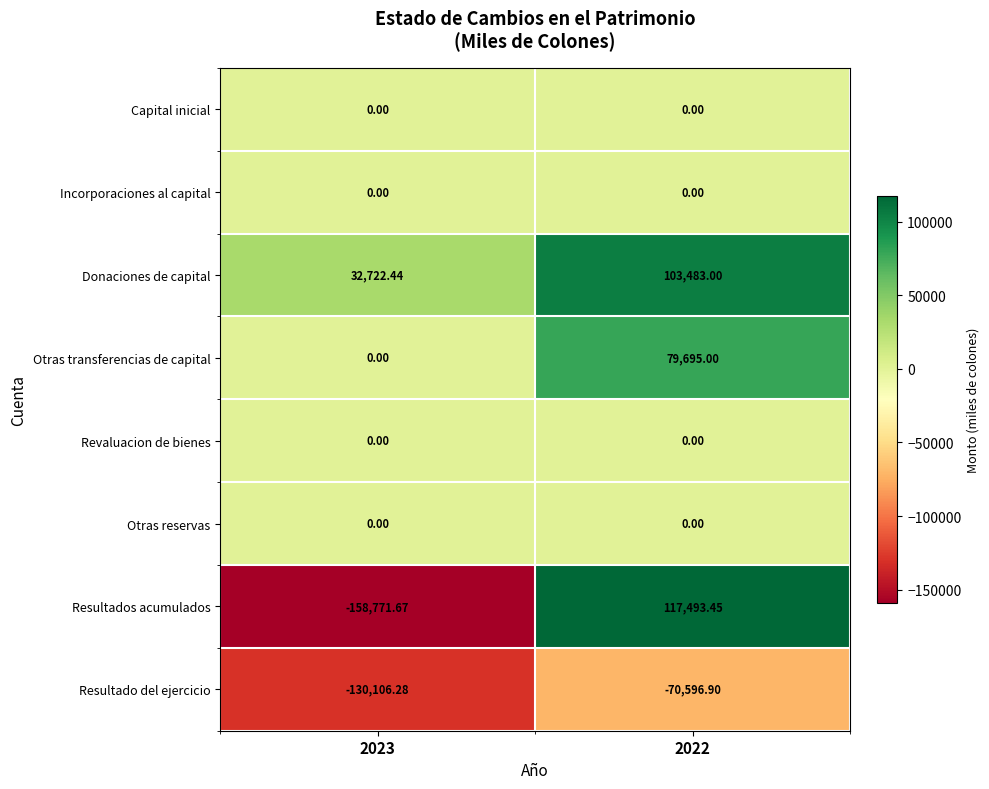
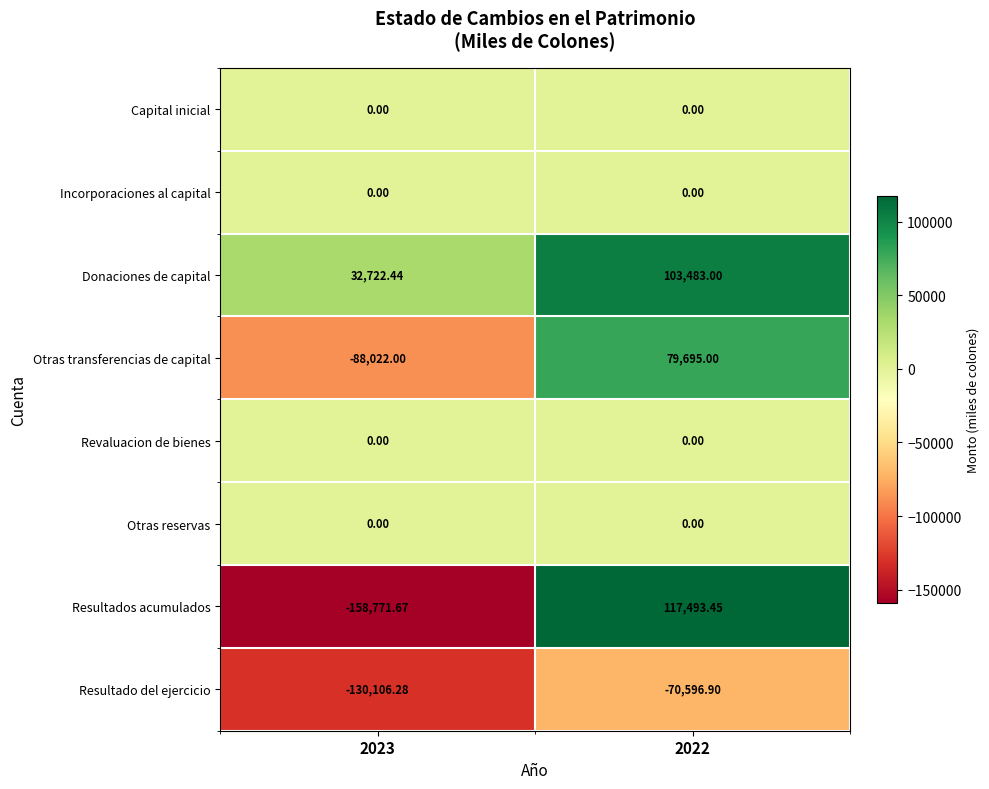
  {
    "Capital inicial": {
      "2023": "0.00",
      "2022": "0.00"
    },
    "Incorporaciones al capital": {
      "2023": "0.00",
      "2022": "0.00"
    },
    "Donaciones de capital": {
      "2023": "32,722.44",
      "2022": "103,483.00"
    },
    "Otras transferencias de capital": {
-     "2023": "0.00",
+     "2023": "-88,022.00",
      "2022": "79,695.00"
    },
    "Revaluacion de bienes": {
      "2023": "0.00",
      "2022": "0.00"
    },
    "Otras reservas": {
      "2023": "0.00",
      "2022": "0.00"
    },
    "Resultados acumulados": {
      "2023": "-158,771.67",
      "2022": "117,493.45"
    },
    "Resultado del ejercicio": {
      "2023": "-130,106.28",
      "2022": "-70,596.90"
    }
  }
